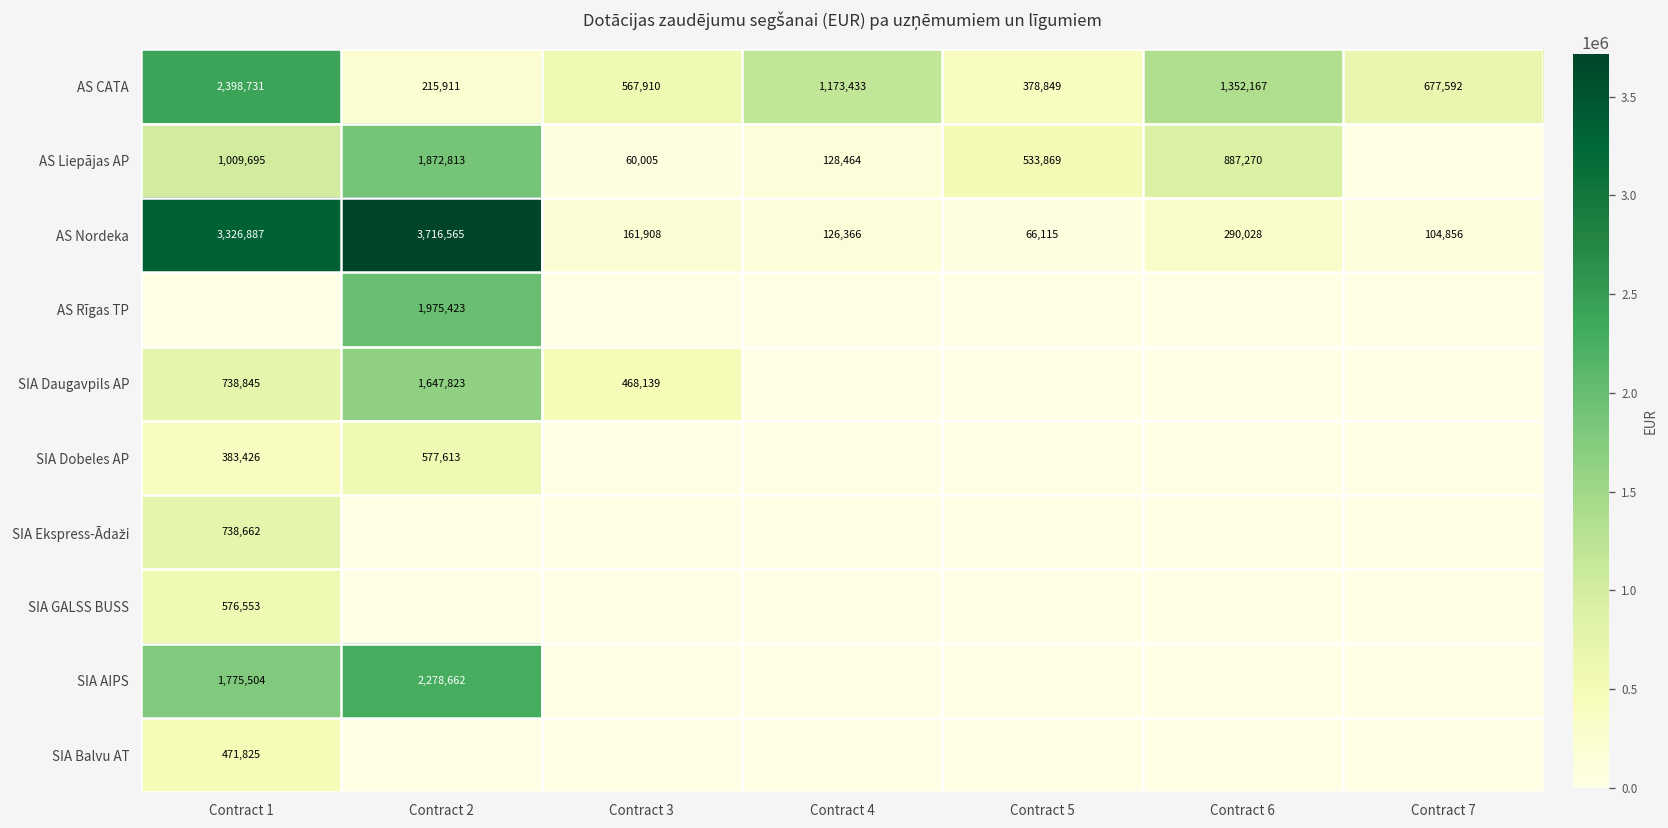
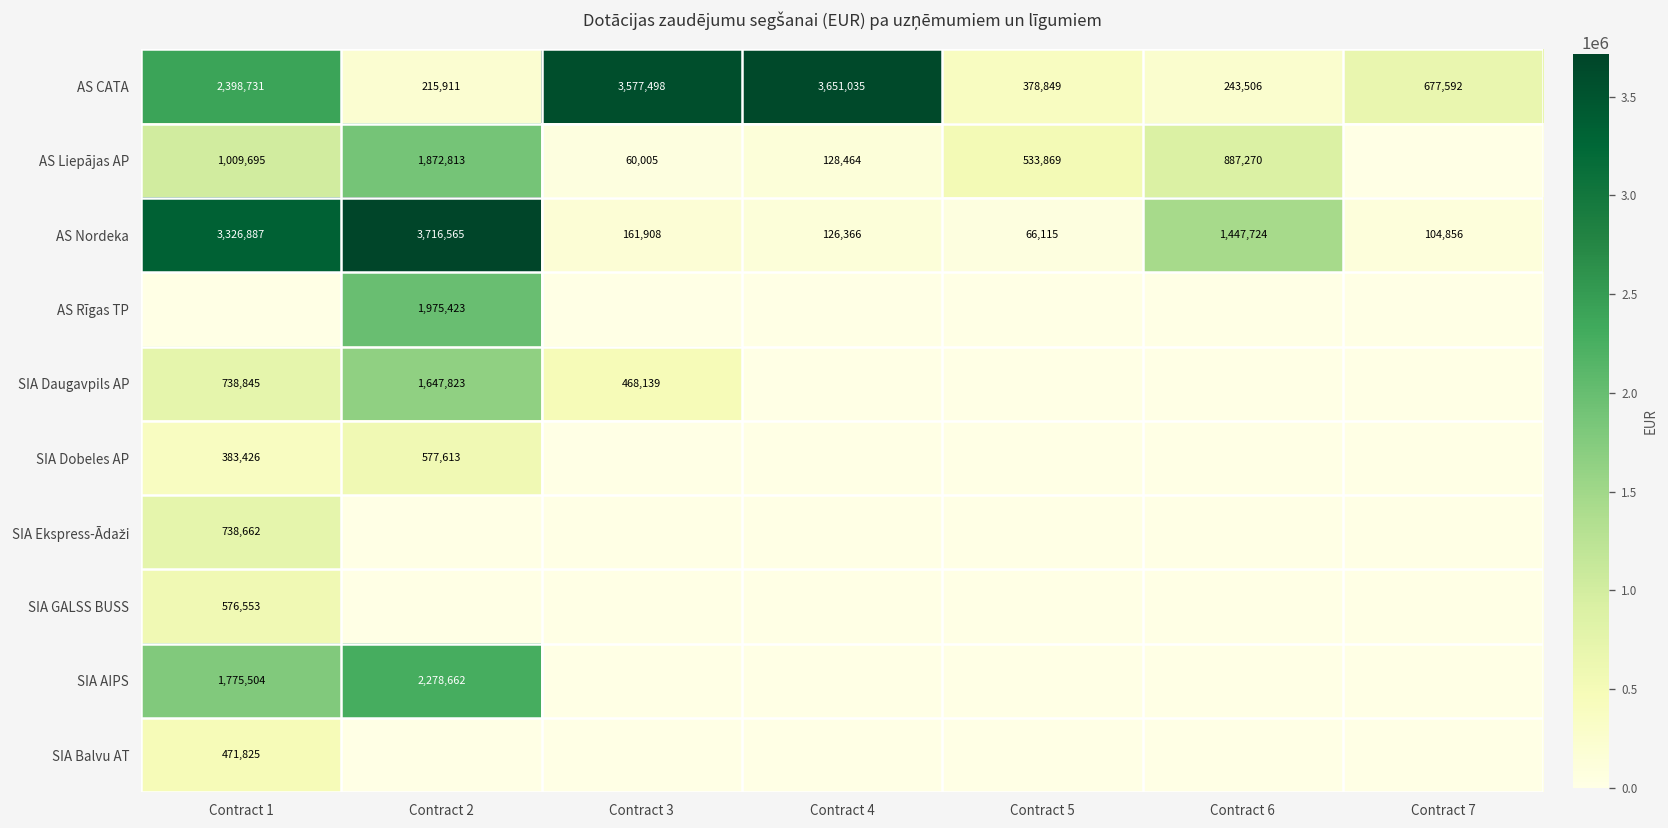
  {
    "AS CATA": {
      "Contract 1": "2,398,731",
      "Contract 2": "215,911",
-     "Contract 3": "567,910",
-     "Contract 4": "1,173,433",
+     "Contract 3": "3,577,498",
+     "Contract 4": "3,651,035",
      "Contract 5": "378,849",
-     "Contract 6": "1,352,167",
+     "Contract 6": "243,506",
      "Contract 7": "677,592"
    },
    "AS Liepājas AP": {
      "Contract 1": "1,009,695",
      "Contract 2": "1,872,813",
      "Contract 3": "60,005",
      "Contract 4": "128,464",
      "Contract 5": "533,869",
      "Contract 6": "887,270"
    },
    "AS Nordeka": {
      "Contract 1": "3,326,887",
      "Contract 2": "3,716,565",
      "Contract 3": "161,908",
      "Contract 4": "126,366",
      "Contract 5": "66,115",
-     "Contract 6": "290,028",
+     "Contract 6": "1,447,724",
      "Contract 7": "104,856"
    },
    "AS Rīgas TP": {
      "Contract 2": "1,975,423"
    },
    "SIA Daugavpils AP": {
      "Contract 1": "738,845",
      "Contract 2": "1,647,823",
      "Contract 3": "468,139"
    },
    "SIA Dobeles AP": {
      "Contract 1": "383,426",
      "Contract 2": "577,613"
    },
    "SIA Ekspress-Ādaži": {
      "Contract 1": "738,662"
    },
    "SIA GALSS BUSS": {
      "Contract 1": "576,553"
    },
    "SIA AIPS": {
      "Contract 1": "1,775,504",
      "Contract 2": "2,278,662"
    },
    "SIA Balvu AT": {
      "Contract 1": "471,825"
    }
  }
